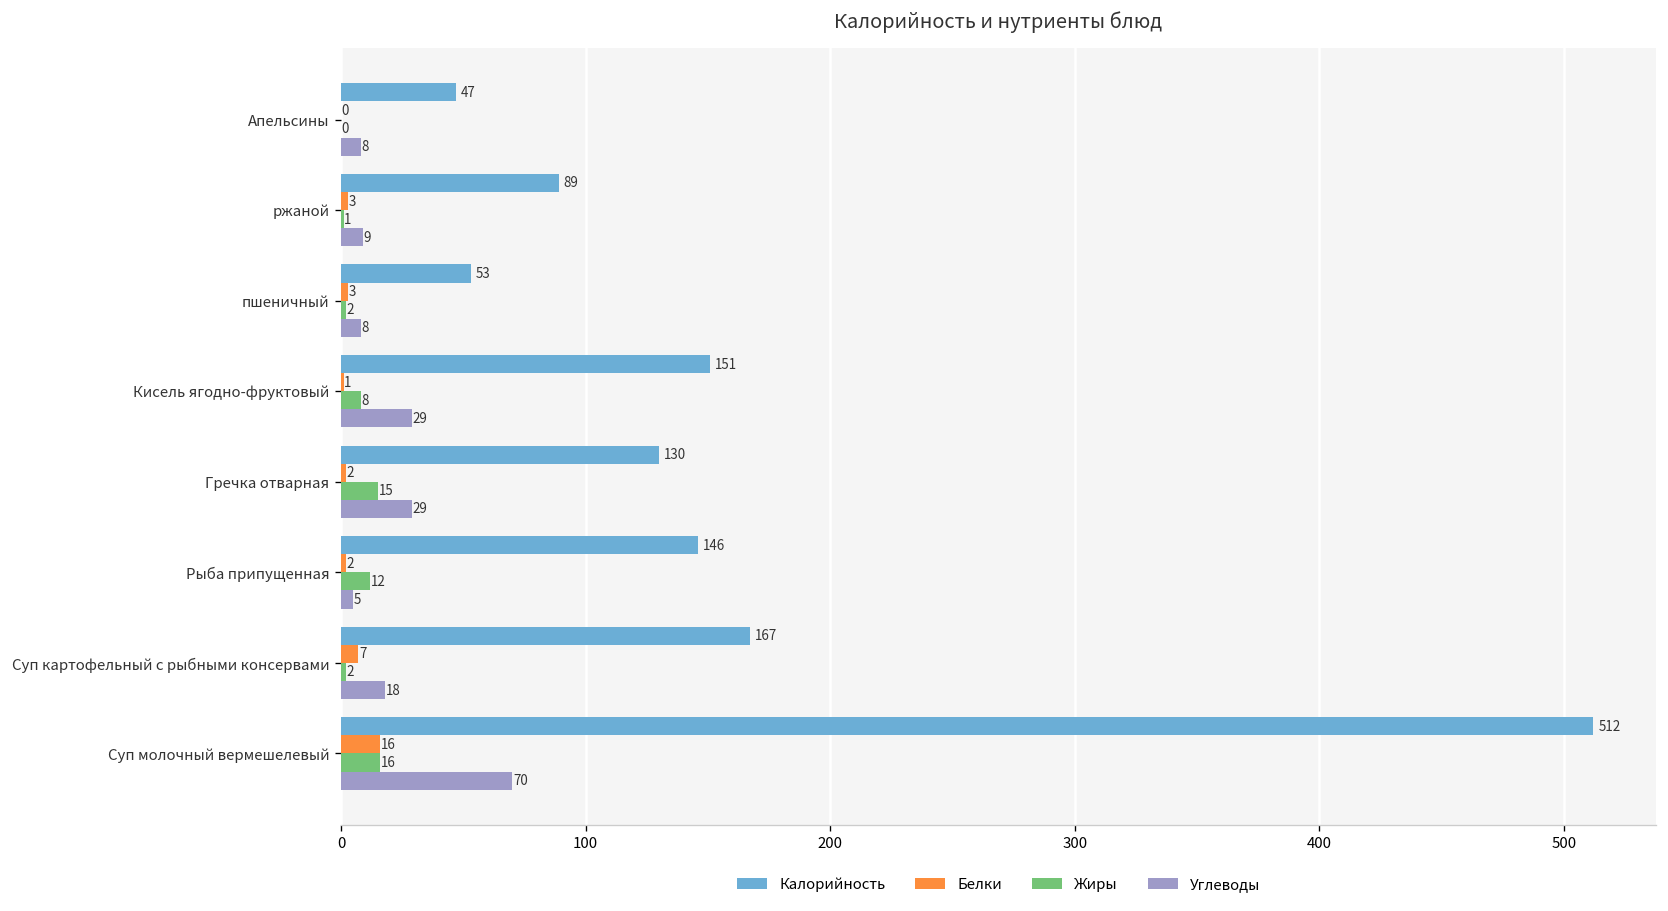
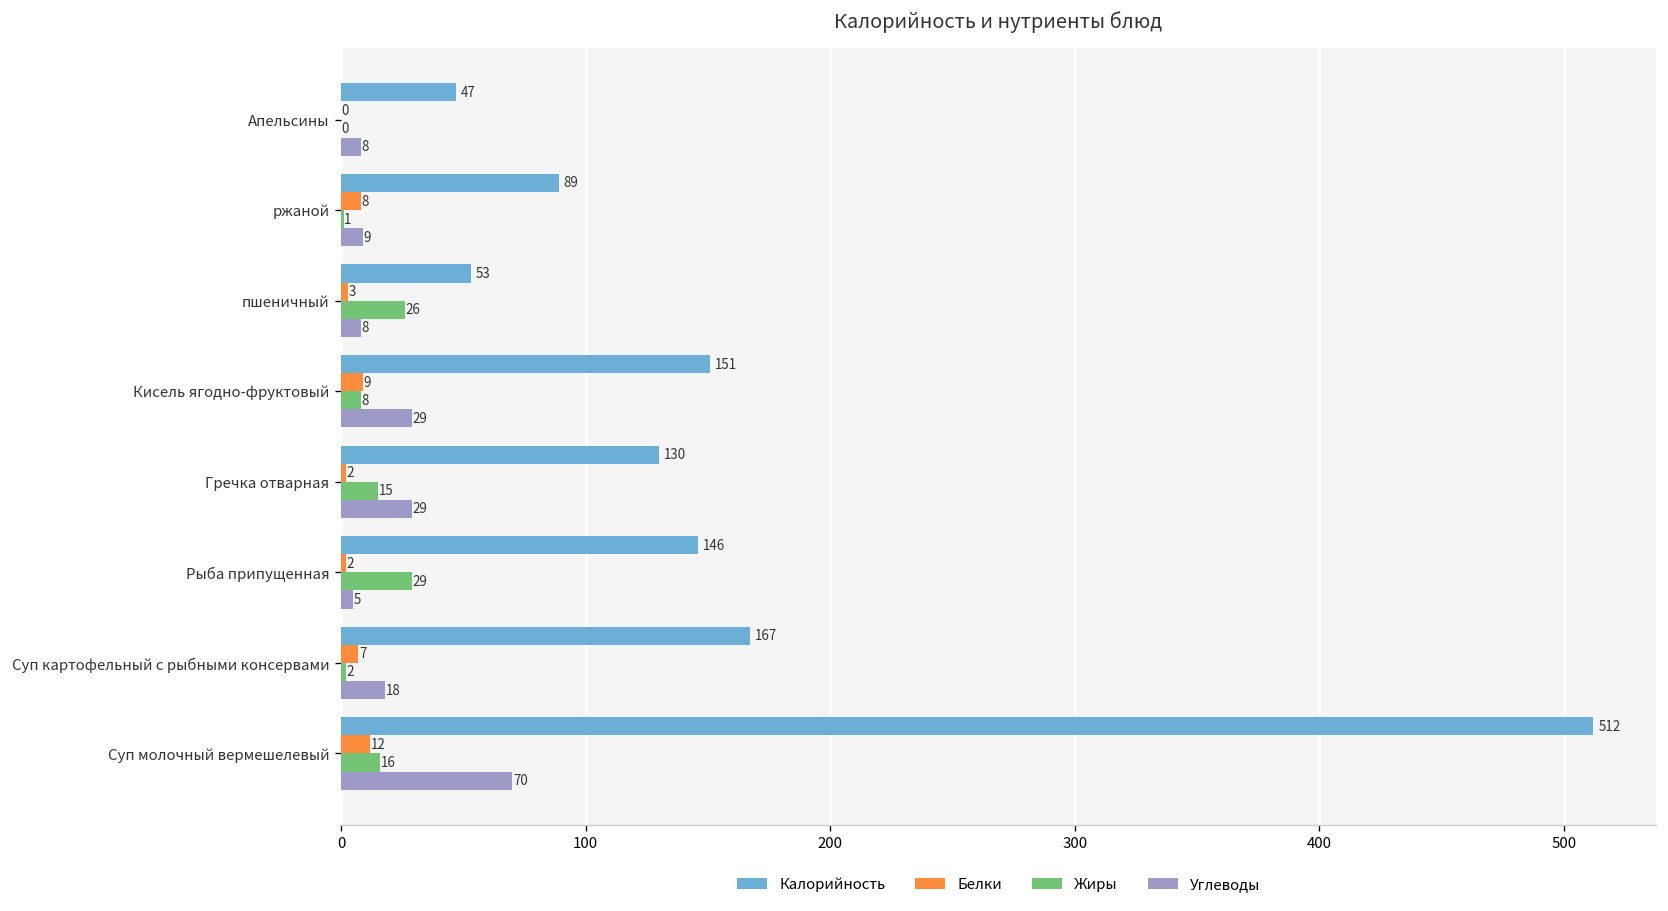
  {
    "Белки": {
      "Апельсины": 0,
-     "ржаной": 3,
+     "ржаной": 8,
      "пшеничный": 3,
-     "Кисель ягодно-фруктовый": 1,
+     "Кисель ягодно-фруктовый": 9,
      "Гречка отварная": 2,
      "Рыба припущенная": 2,
      "Суп картофельный с рыбными консервами": 7,
-     "Суп молочный вермешелевый": 16
+     "Суп молочный вермешелевый": 12
    },
    "Жиры": {
      "Апельсины": 0,
      "ржаной": 1,
-     "пшеничный": 2,
+     "пшеничный": 26,
      "Кисель ягодно-фруктовый": 8,
      "Гречка отварная": 15,
-     "Рыба припущенная": 12,
+     "Рыба припущенная": 29,
      "Суп картофельный с рыбными консервами": 2,
      "Суп молочный вермешелевый": 16
    }
  }
